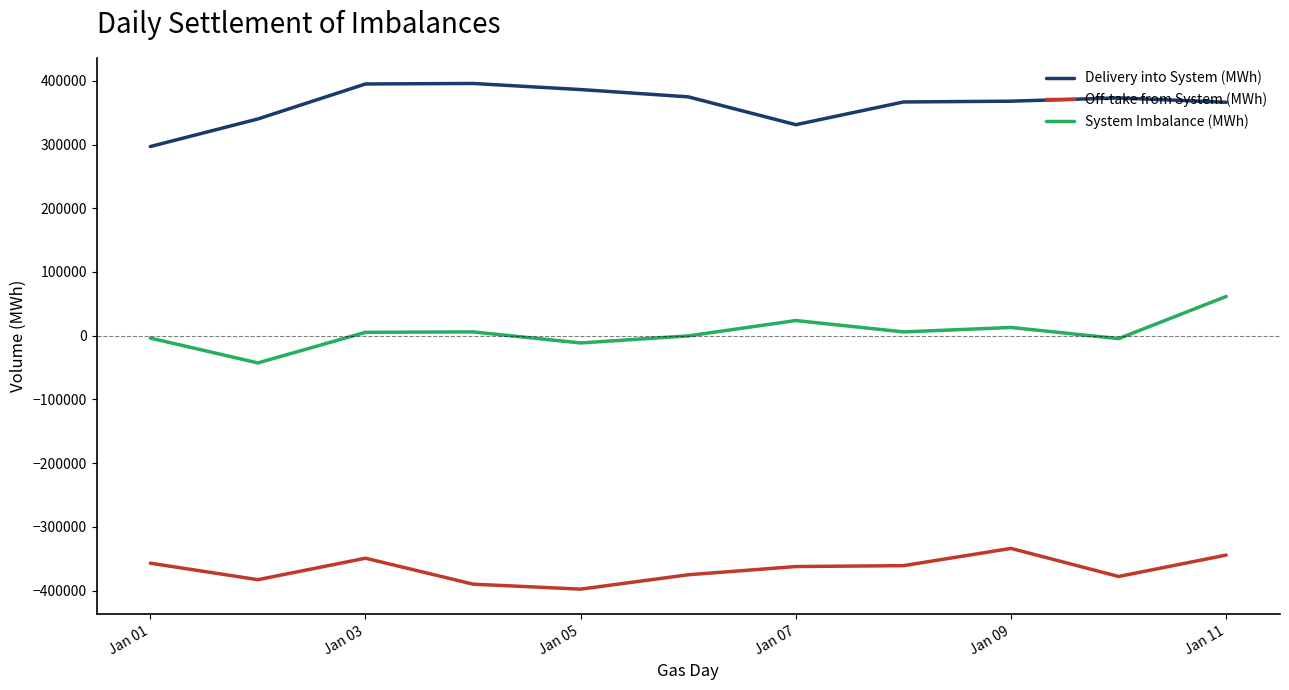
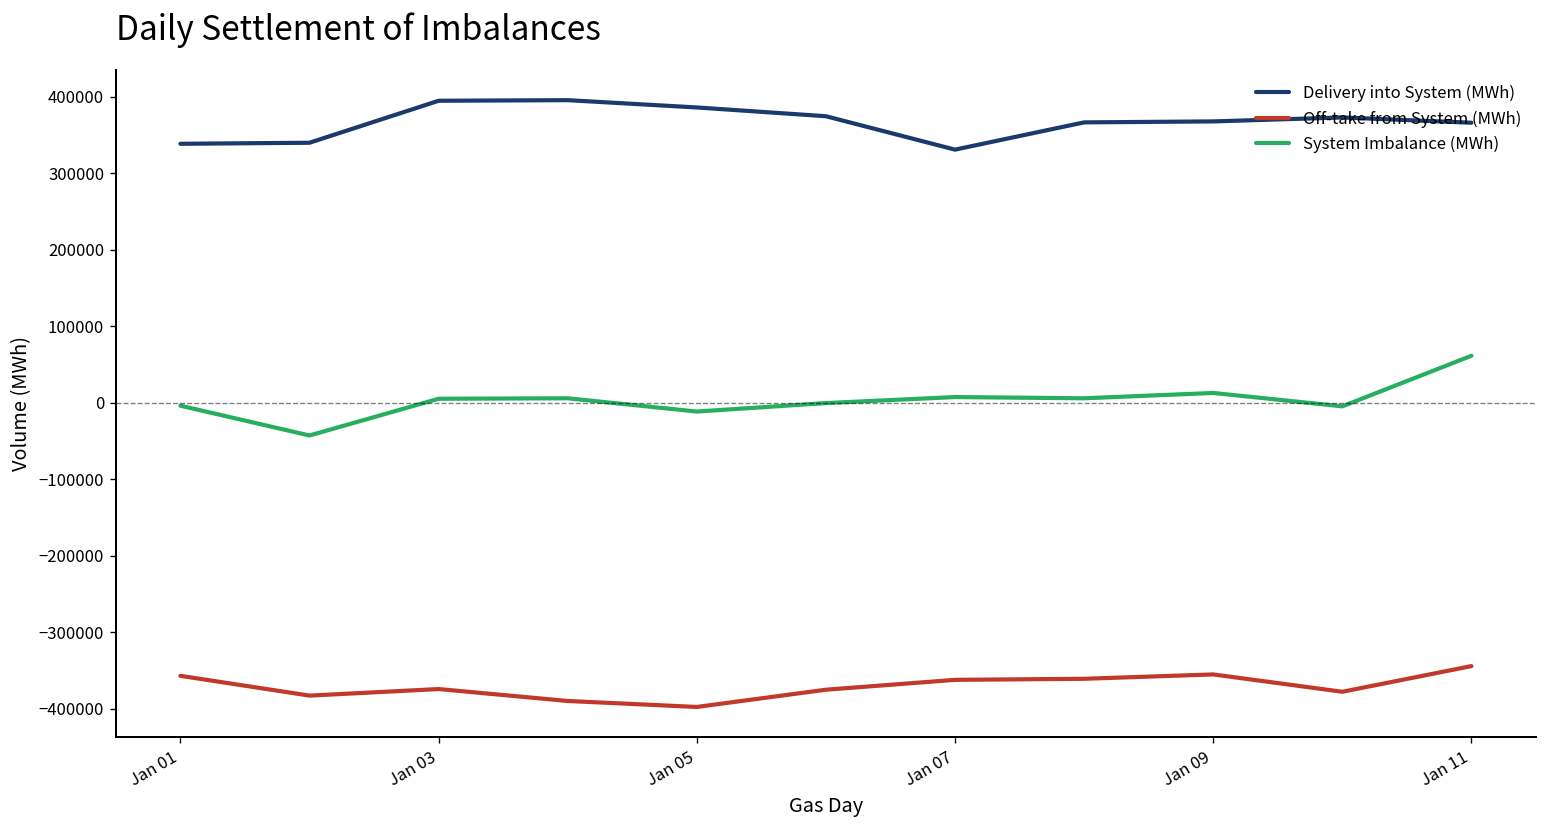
  {
    "Delivery into System (MWh)": {
-     "Jan 01": 300000,
+     "Jan 01": 340000,
      "Jan 03": 400000,
      "Jan 05": 390000,
      "Jan 07": 330000,
      "Jan 09": 370000,
      "Jan 11": 370000
    },
    "Off-take from System (MWh)": {
      "Jan 01": -360000,
-     "Jan 03": -350000,
+     "Jan 03": -370000,
      "Jan 05": -400000,
      "Jan 07": -360000,
-     "Jan 09": -330000,
+     "Jan 09": -360000,
      "Jan 11": -340000
    },
    "System Imbalance (MWh)": {
      "Jan 01": 0,
      "Jan 03": 10000,
      "Jan 05": -10000,
-     "Jan 07": 20000,
+     "Jan 07": 10000,
      "Jan 09": 10000,
      "Jan 11": 60000
    }
  }
